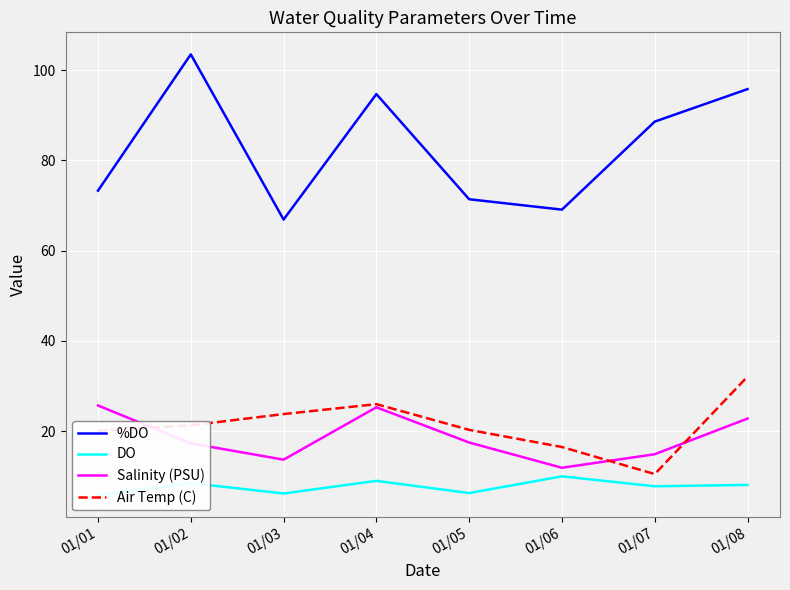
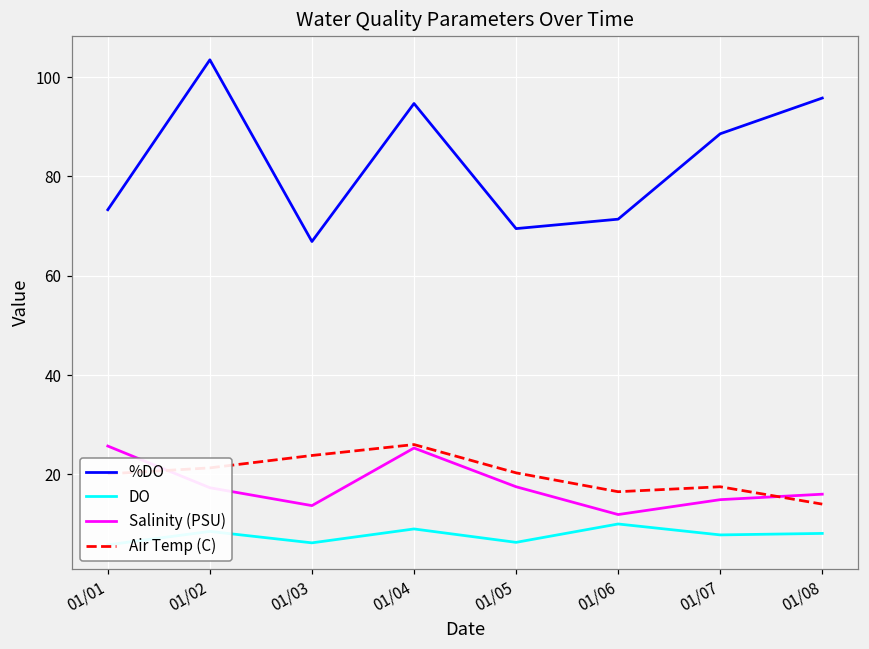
  {
    "%DO": {
      "01/01": 73,
      "01/02": 104,
      "01/03": 67,
      "01/04": 95,
-     "01/05": 71,
-     "01/06": 69,
+     "01/05": 70,
+     "01/06": 71,
      "01/07": 89,
      "01/08": 96
    },
    "DO": {
      "01/03": 6,
      "01/04": 9,
      "01/05": 6,
      "01/06": 10,
      "01/07": 8,
      "01/08": 8
    },
    "Salinity (PSU)": {
      "01/01": 26,
      "01/03": 14,
      "01/04": 25,
      "01/05": 18,
      "01/06": 12,
      "01/07": 15,
-     "01/08": 23
+     "01/08": 16
    },
    "Air Temp (C)": {
      "01/03": 24,
      "01/04": 26,
      "01/05": 20,
      "01/06": 17,
-     "01/07": 11,
-     "01/08": 32
+     "01/07": 18,
+     "01/08": 14
    }
  }
